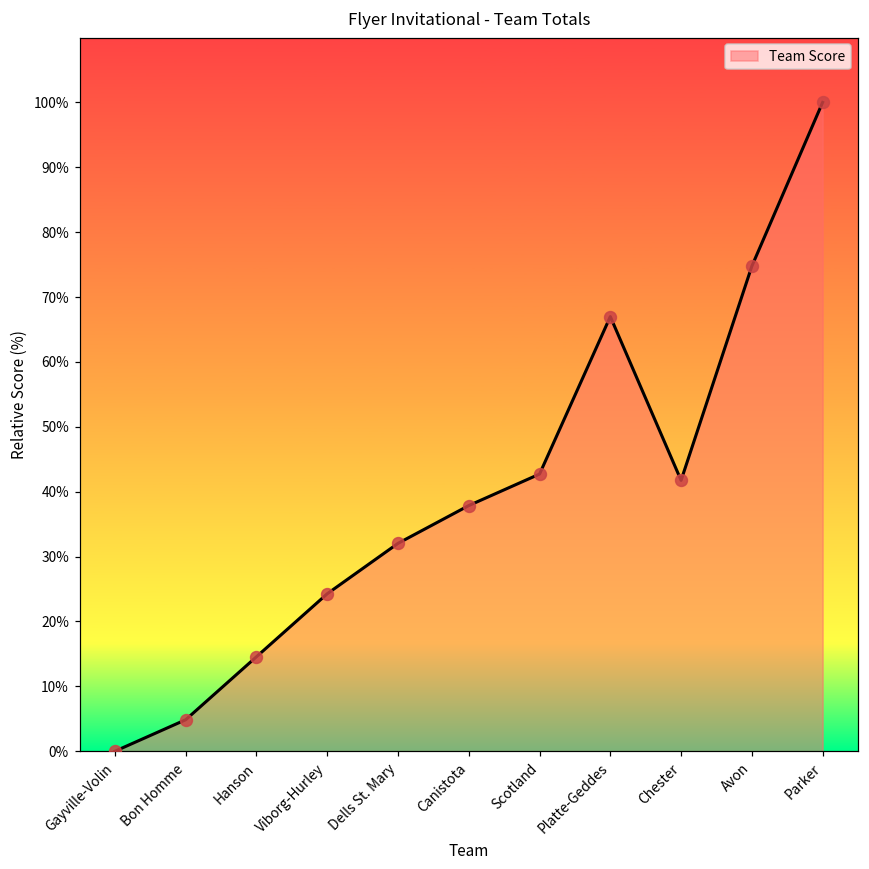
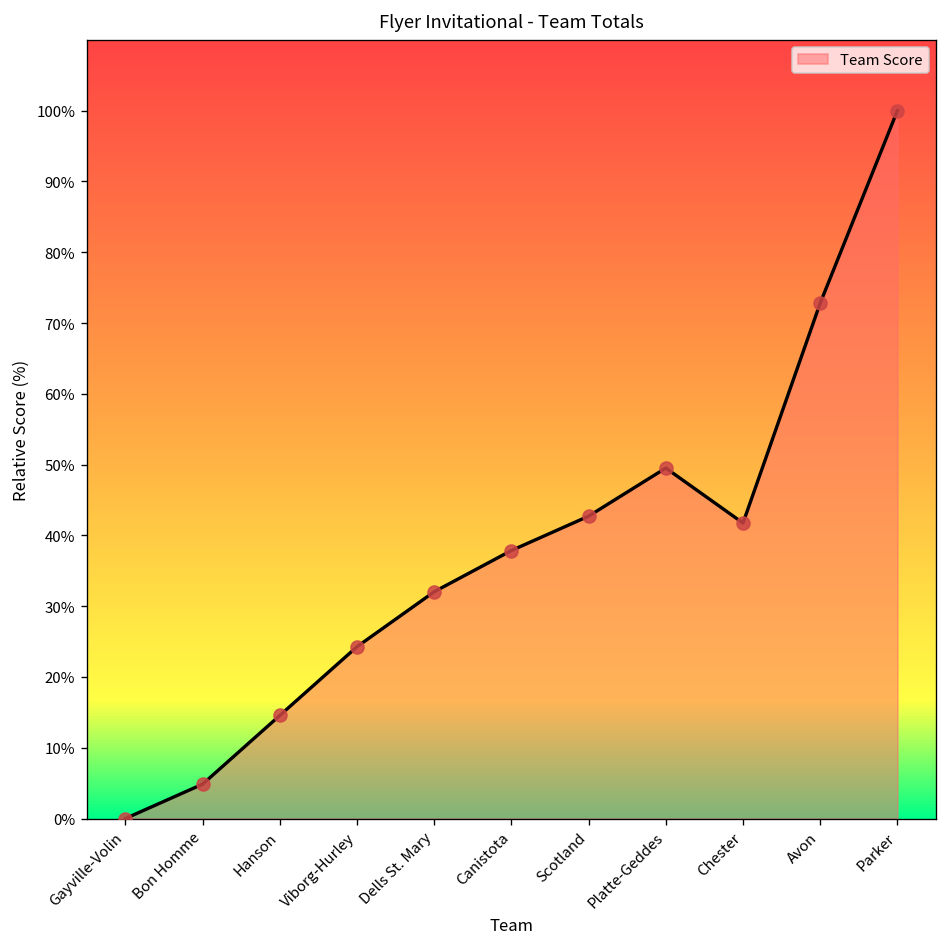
  {
    "Gayville-Volin": "0%",
    "Bon Homme": "5%",
    "Hanson": "15%",
    "Viborg-Hurley": "24%",
    "Dells St. Mary": "32%",
    "Canistota": "38%",
    "Scotland": "43%",
-   "Platte-Geddes": "67%",
+   "Platte-Geddes": "50%",
    "Chester": "42%",
-   "Avon": "75%",
+   "Avon": "73%",
    "Parker": "100%"
  }
